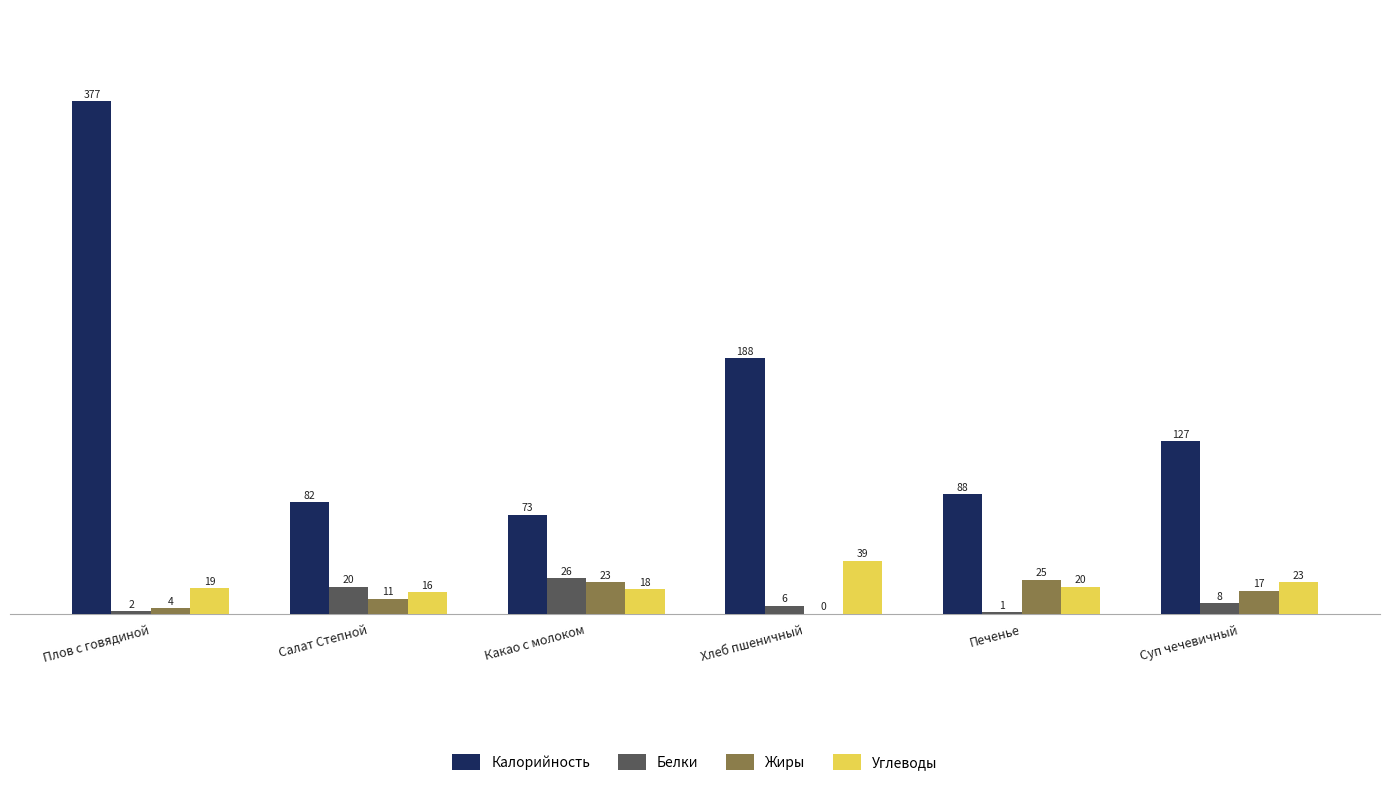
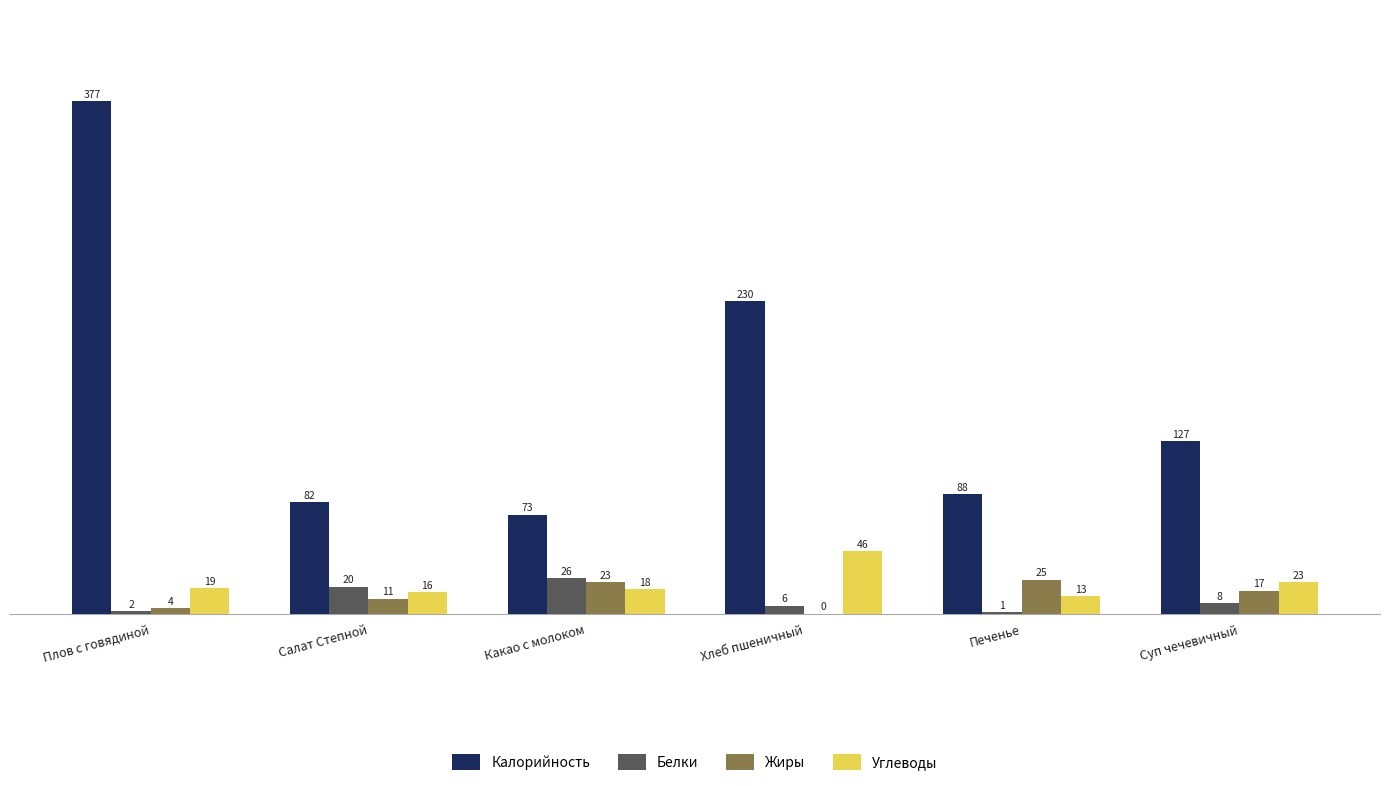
  {
    "Калорийность": {
      "Плов с говядиной": 377,
      "Салат Степной": 82,
      "Какао с молоком": 73,
-     "Хлеб пшеничный": 188,
+     "Хлеб пшеничный": 230,
      "Печенье": 88,
      "Суп чечевичный": 127
    },
    "Белки": {
      "Плов с говядиной": 2,
      "Салат Степной": 20,
      "Какао с молоком": 26,
      "Хлеб пшеничный": 6,
      "Печенье": 1,
      "Суп чечевичный": 8
    },
    "Жиры": {
      "Плов с говядиной": 4,
      "Салат Степной": 11,
      "Какао с молоком": 23,
      "Хлеб пшеничный": 0,
      "Печенье": 25,
      "Суп чечевичный": 17
    },
    "Углеводы": {
      "Плов с говядиной": 19,
      "Салат Степной": 16,
      "Какао с молоком": 18,
-     "Хлеб пшеничный": 39,
-     "Печенье": 20,
+     "Хлеб пшеничный": 46,
+     "Печенье": 13,
      "Суп чечевичный": 23
    }
  }
